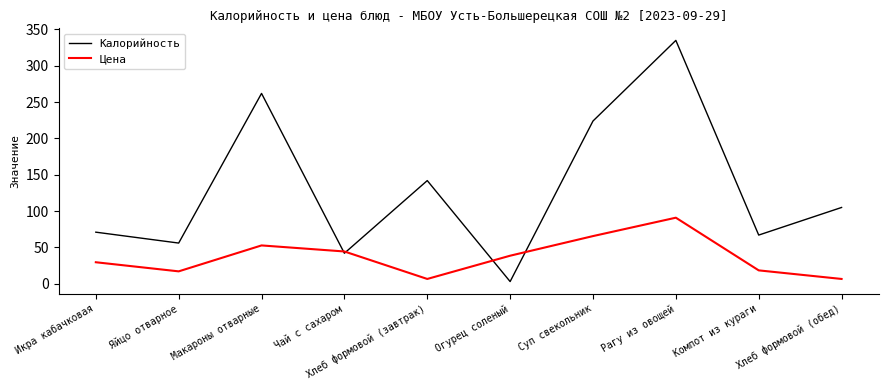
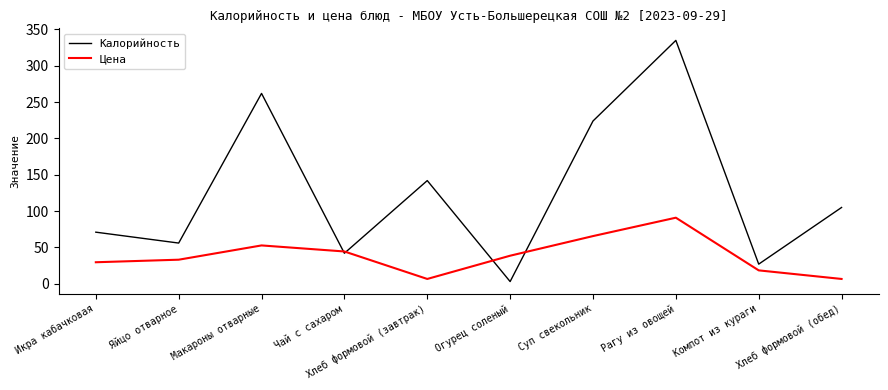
  {
    "Калорийность": {
      "Икра кабачковая": 70,
      "Яйцо отварное": 60,
      "Макароны отварные": 260,
      "Хлеб формовой (завтрак)": 140,
      "Огурец соленый": 0,
      "Суп свекольник": 220,
      "Рагу из овощей": 340,
-     "Компот из кураги": 70,
+     "Компот из кураги": 30,
      "Хлеб формовой (обед)": 110
    },
    "Цена": {
      "Икра кабачковая": 30,
-     "Яйцо отварное": 20,
+     "Яйцо отварное": 30,
      "Макароны отварные": 50,
      "Хлеб формовой (завтрак)": 10,
      "Огурец соленый": 40,
      "Суп свекольник": 70,
      "Рагу из овощей": 90,
      "Компот из кураги": 20,
      "Хлеб формовой (обед)": 10
    }
  }
